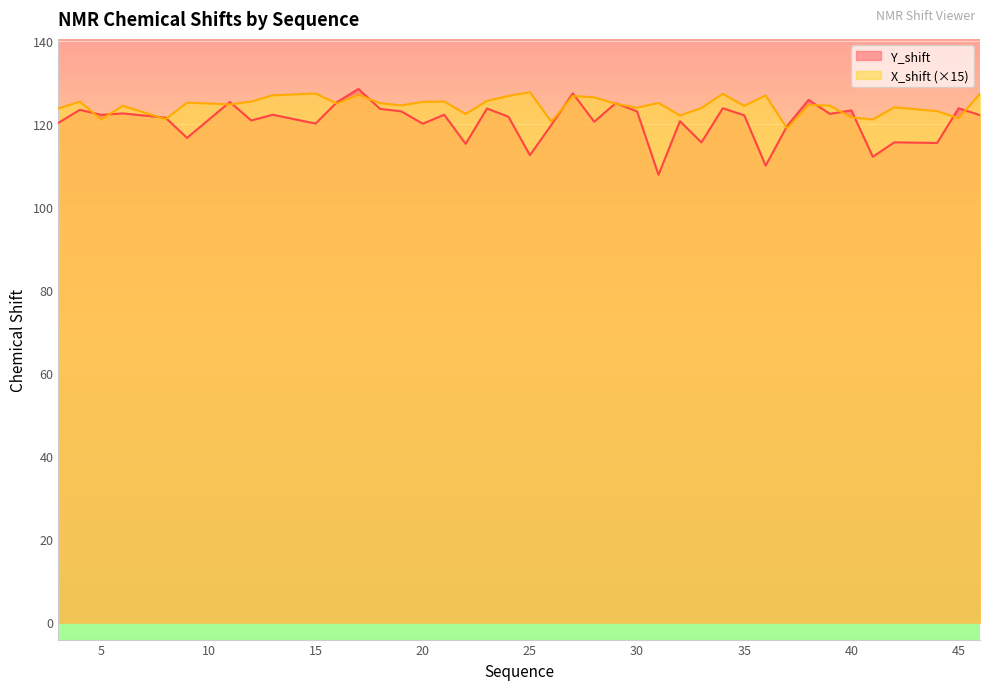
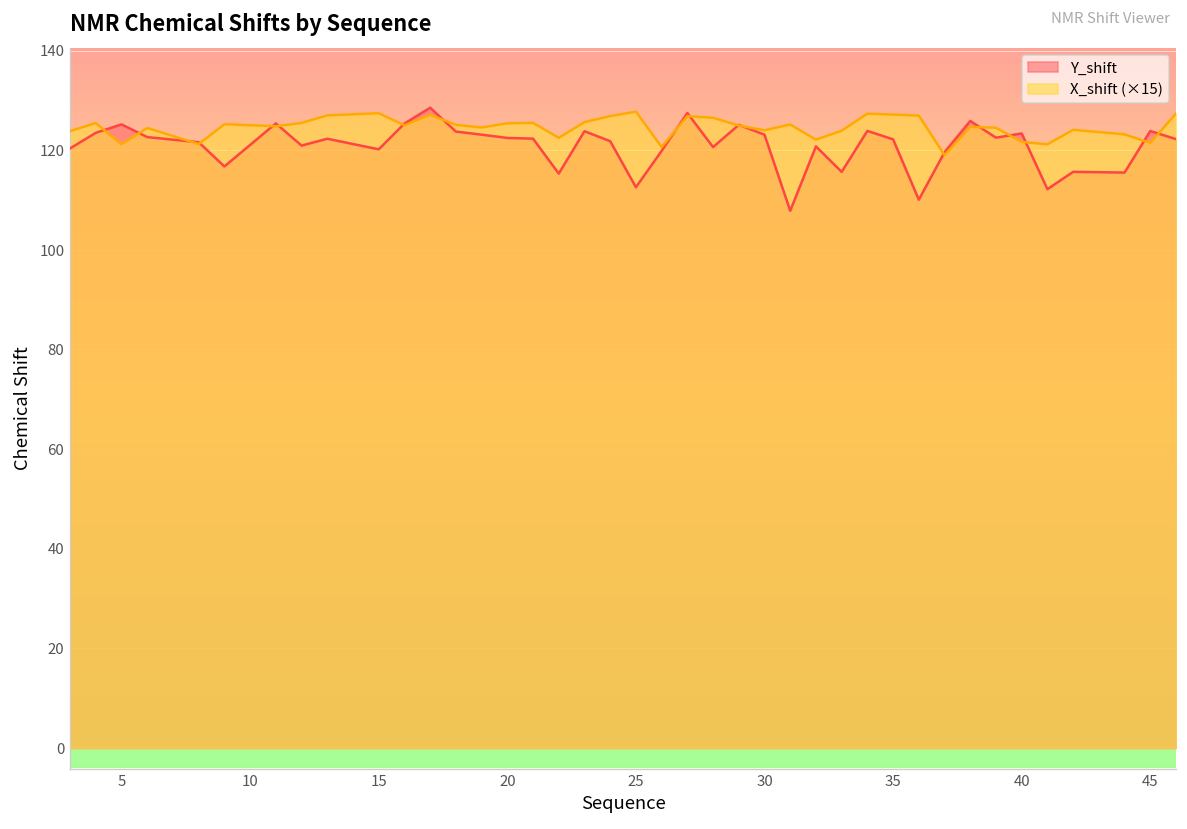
  {
    "Y_shift": {
-     "5": 122,
+     "5": 125,
      "15": 120,
-     "20": 120,
+     "20": 122,
      "25": 113,
      "30": 123,
      "35": 122,
      "40": 123,
      "45": 124
    },
    "X_shift (×15)": {
      "5": 121,
      "15": 127,
      "20": 125,
      "25": 128,
      "30": 124,
-     "35": 124,
+     "35": 127,
      "40": 122,
      "45": 121
    }
  }
